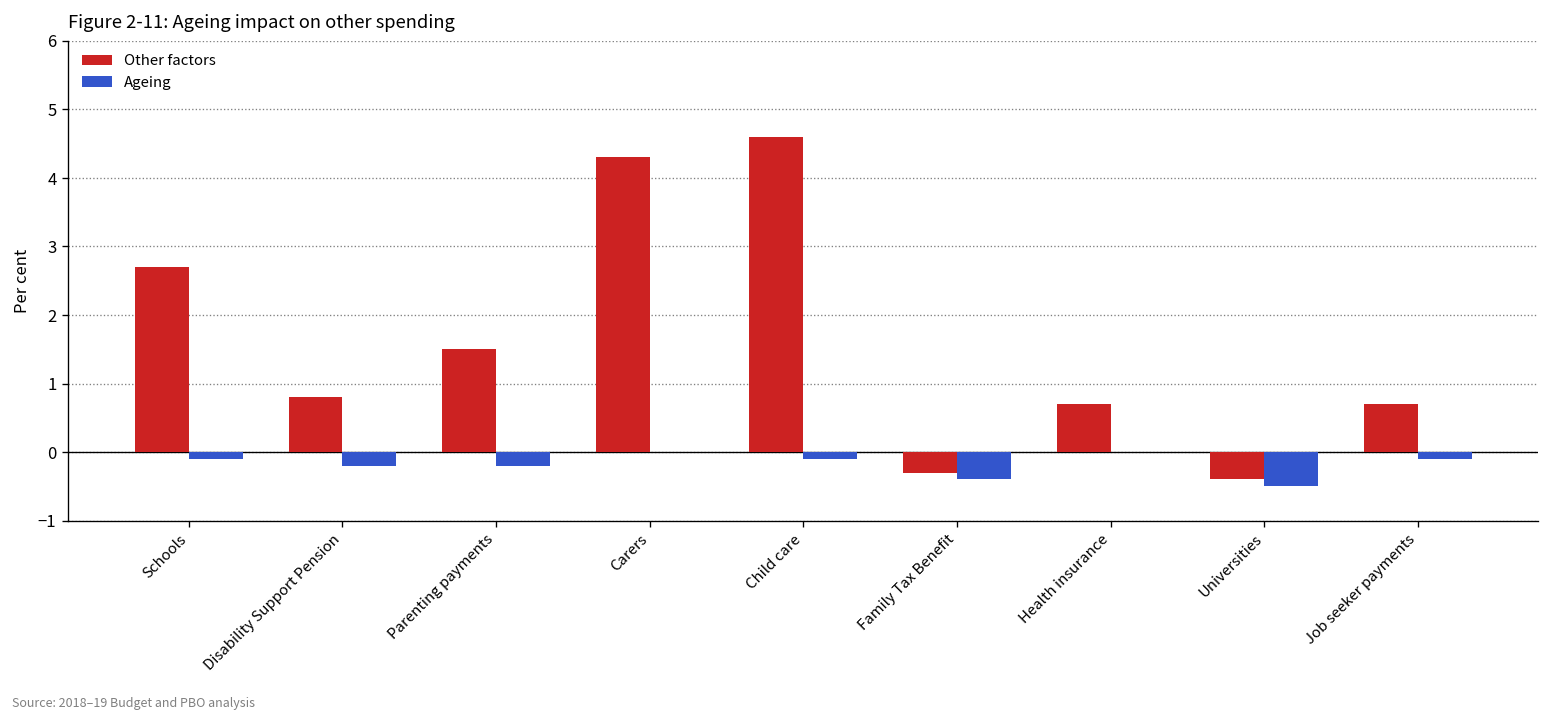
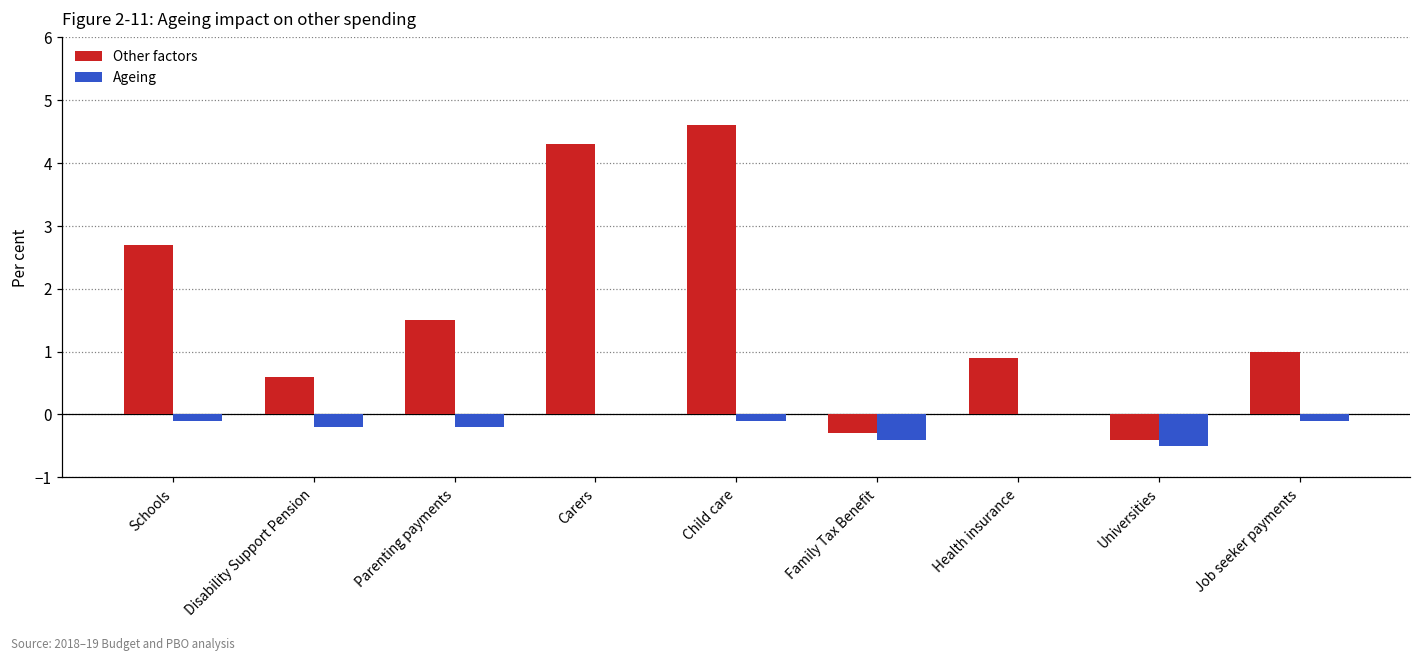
  {
    "Other factors": {
      "Schools": 2.7,
-     "Disability Support Pension": 0.8,
+     "Disability Support Pension": 0.6,
      "Parenting payments": 1.5,
      "Carers": 4.3,
      "Child care": 4.6,
      "Family Tax Benefit": -0.3,
-     "Health insurance": 0.7,
+     "Health insurance": 0.9,
      "Universities": -0.4,
-     "Job seeker payments": 0.7
+     "Job seeker payments": 1.0
    },
    "Ageing": {
      "Schools": -0.1,
      "Disability Support Pension": -0.2,
      "Parenting payments": -0.2,
      "Carers": 0.0,
      "Child care": -0.1,
      "Family Tax Benefit": -0.4,
      "Health insurance": 0.0,
      "Universities": -0.5,
      "Job seeker payments": -0.1
    }
  }
